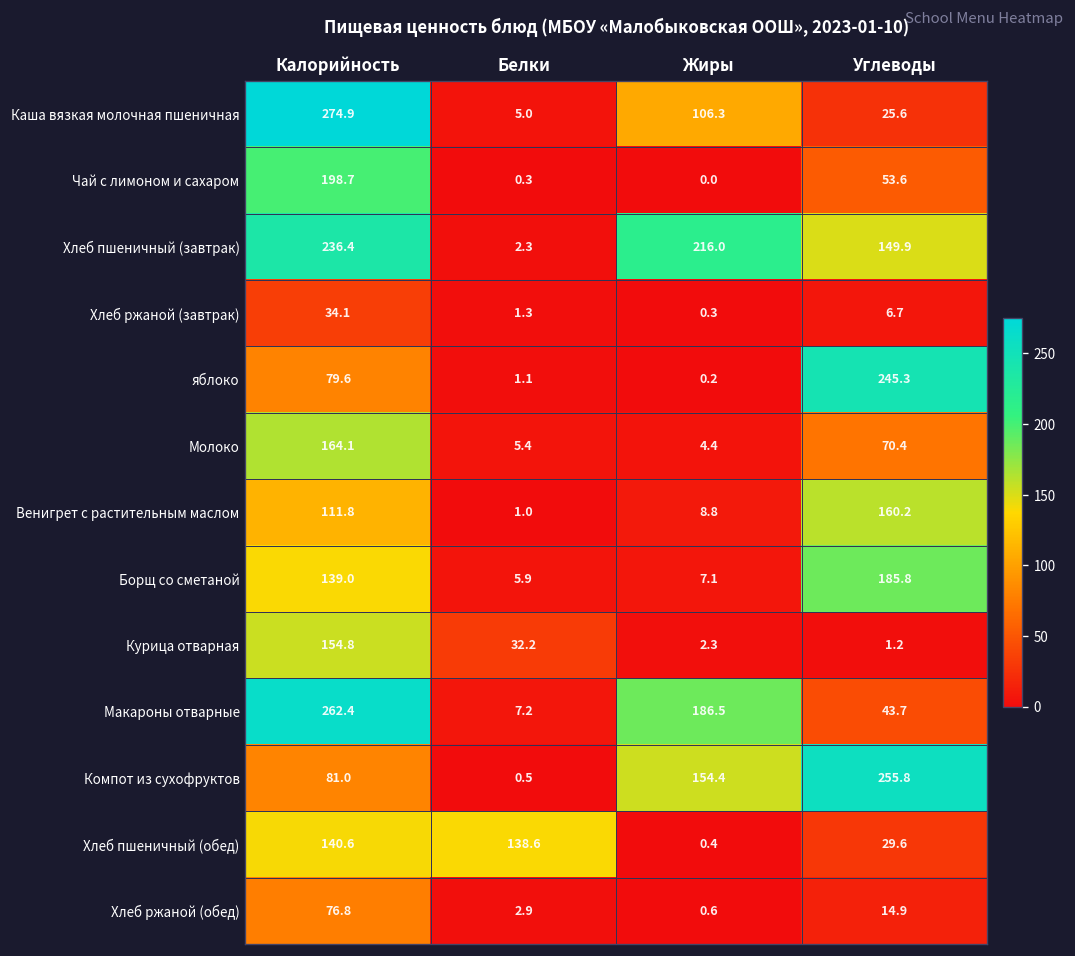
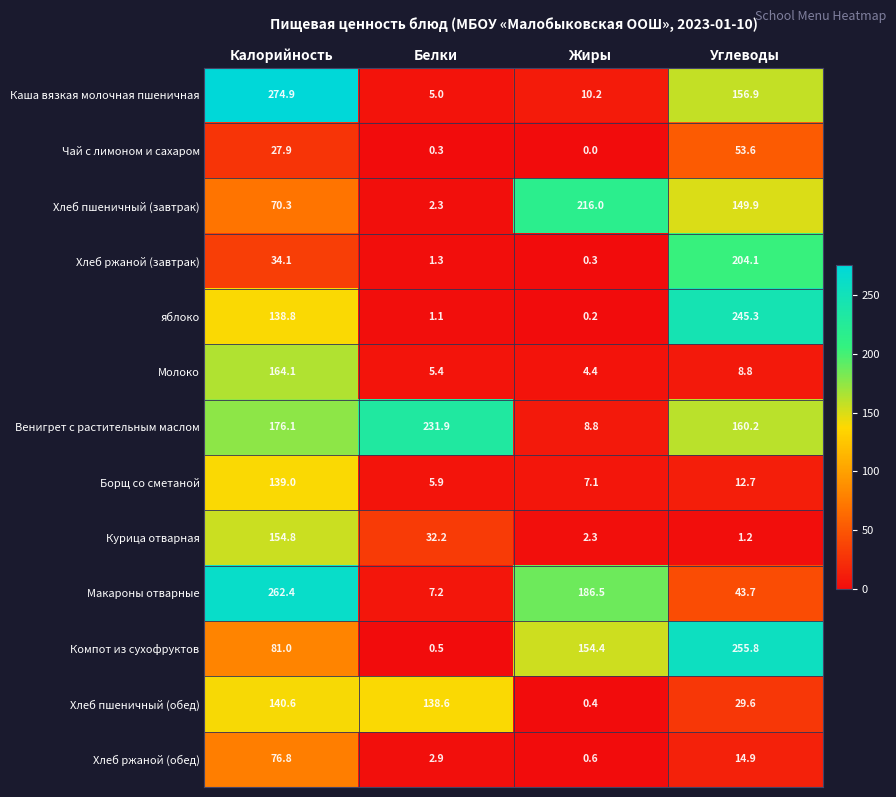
  {
    "Каша вязкая молочная пшеничная": {
      "Калорийность": 274.9,
      "Белки": 5.0,
-     "Жиры": 106.3,
-     "Углеводы": 25.6
+     "Жиры": 10.2,
+     "Углеводы": 156.9
    },
    "Чай с лимоном и сахаром": {
-     "Калорийность": 198.7,
+     "Калорийность": 27.9,
      "Белки": 0.3,
      "Жиры": 0.0,
      "Углеводы": 53.6
    },
    "Хлеб пшеничный (завтрак)": {
-     "Калорийность": 236.4,
+     "Калорийность": 70.3,
      "Белки": 2.3,
      "Жиры": 216.0,
      "Углеводы": 149.9
    },
    "Хлеб ржаной (завтрак)": {
      "Калорийность": 34.1,
      "Белки": 1.3,
      "Жиры": 0.3,
-     "Углеводы": 6.7
+     "Углеводы": 204.1
    },
    "яблоко": {
-     "Калорийность": 79.6,
+     "Калорийность": 138.8,
      "Белки": 1.1,
      "Жиры": 0.2,
      "Углеводы": 245.3
    },
    "Молоко": {
      "Калорийность": 164.1,
      "Белки": 5.4,
      "Жиры": 4.4,
-     "Углеводы": 70.4
+     "Углеводы": 8.8
    },
    "Венигрет с растительным маслом": {
-     "Калорийность": 111.8,
-     "Белки": 1.0,
+     "Калорийность": 176.1,
+     "Белки": 231.9,
      "Жиры": 8.8,
      "Углеводы": 160.2
    },
    "Борщ со сметаной": {
      "Калорийность": 139.0,
      "Белки": 5.9,
      "Жиры": 7.1,
-     "Углеводы": 185.8
+     "Углеводы": 12.7
    },
    "Курица отварная": {
      "Калорийность": 154.8,
      "Белки": 32.2,
      "Жиры": 2.3,
      "Углеводы": 1.2
    },
    "Макароны отварные": {
      "Калорийность": 262.4,
      "Белки": 7.2,
      "Жиры": 186.5,
      "Углеводы": 43.7
    },
    "Компот из сухофруктов": {
      "Калорийность": 81.0,
      "Белки": 0.5,
      "Жиры": 154.4,
      "Углеводы": 255.8
    },
    "Хлеб пшеничный (обед)": {
      "Калорийность": 140.6,
      "Белки": 138.6,
      "Жиры": 0.4,
      "Углеводы": 29.6
    },
    "Хлеб ржаной (обед)": {
      "Калорийность": 76.8,
      "Белки": 2.9,
      "Жиры": 0.6,
      "Углеводы": 14.9
    }
  }
